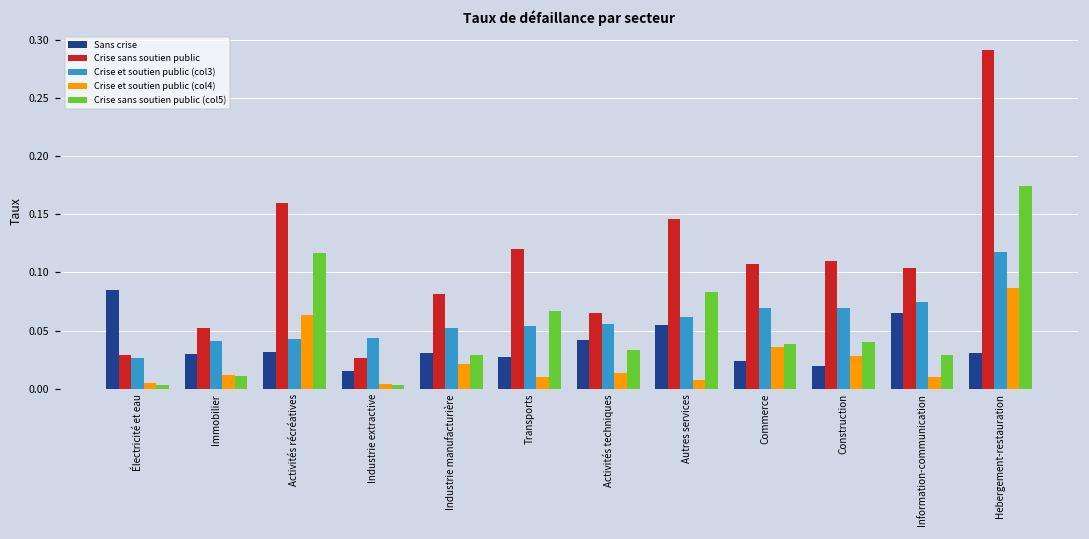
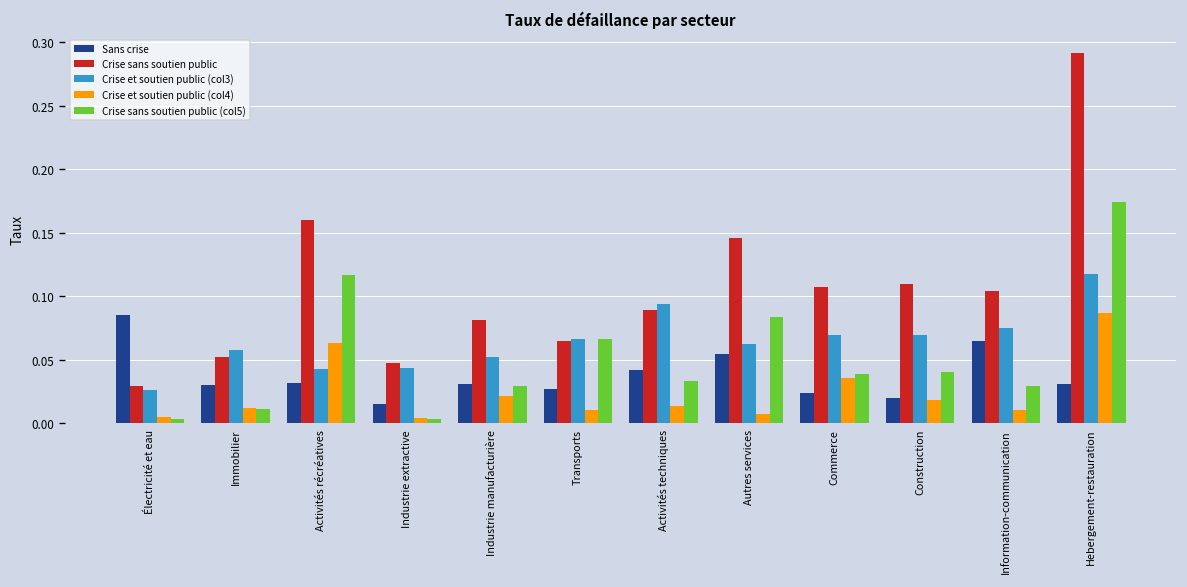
  {
    "Sans crise": {
      "Électricité et eau": 0.085,
      "Immobilier": 0.030,
      "Activités récréatives": 0.031,
      "Industrie extractive": 0.015,
      "Industrie manufacturière": 0.031,
      "Transports": 0.027,
      "Activités techniques": 0.042,
      "Autres services": 0.055,
      "Commerce": 0.024,
      "Construction": 0.020,
      "Information-communication": 0.065,
      "Hebergement-restauration": 0.031
    },
    "Crise sans soutien public": {
      "Électricité et eau": 0.029,
      "Immobilier": 0.052,
      "Activités récréatives": 0.160,
-     "Industrie extractive": 0.026,
+     "Industrie extractive": 0.047,
      "Industrie manufacturière": 0.081,
-     "Transports": 0.120,
-     "Activités techniques": 0.065,
+     "Transports": 0.064,
+     "Activités techniques": 0.089,
      "Autres services": 0.146,
      "Commerce": 0.108,
      "Construction": 0.110,
      "Information-communication": 0.104,
      "Hebergement-restauration": 0.292
    },
    "Crise et soutien public (col3)": {
      "Électricité et eau": 0.026,
-     "Immobilier": 0.041,
+     "Immobilier": 0.058,
      "Activités récréatives": 0.043,
      "Industrie extractive": 0.044,
      "Industrie manufacturière": 0.052,
-     "Transports": 0.054,
-     "Activités techniques": 0.056,
+     "Transports": 0.067,
+     "Activités techniques": 0.094,
      "Autres services": 0.062,
      "Commerce": 0.069,
      "Construction": 0.069,
      "Information-communication": 0.075,
      "Hebergement-restauration": 0.117
    },
    "Crise et soutien public (col4)": {
      "Électricité et eau": 0.005,
      "Immobilier": 0.011,
      "Activités récréatives": 0.063,
      "Industrie extractive": 0.004,
      "Industrie manufacturière": 0.021,
      "Transports": 0.010,
      "Activités techniques": 0.014,
      "Autres services": 0.007,
      "Commerce": 0.036,
-     "Construction": 0.029,
+     "Construction": 0.018,
      "Information-communication": 0.010,
      "Hebergement-restauration": 0.086
    },
    "Crise sans soutien public (col5)": {
      "Électricité et eau": 0.003,
      "Immobilier": 0.011,
      "Activités récréatives": 0.117,
      "Industrie extractive": 0.004,
      "Industrie manufacturière": 0.029,
      "Transports": 0.066,
      "Activités techniques": 0.033,
      "Autres services": 0.083,
      "Commerce": 0.038,
      "Construction": 0.040,
      "Information-communication": 0.029,
      "Hebergement-restauration": 0.175
    }
  }
